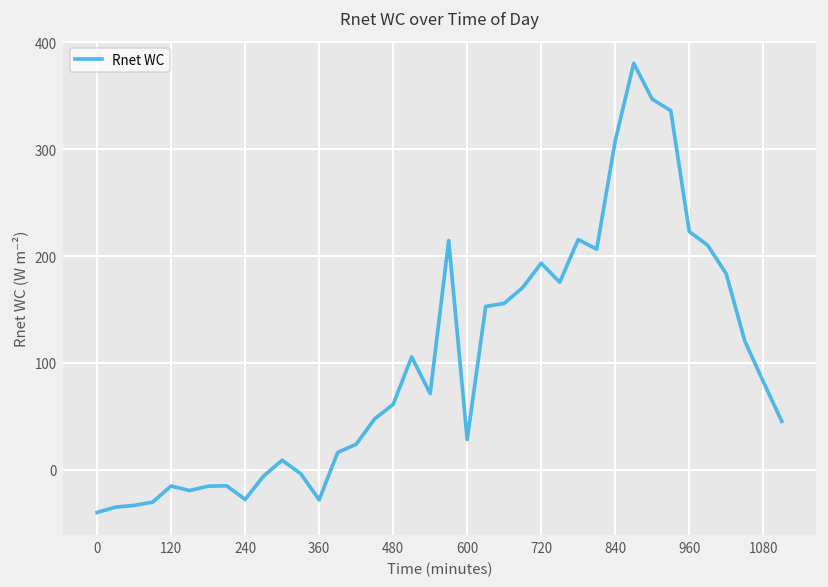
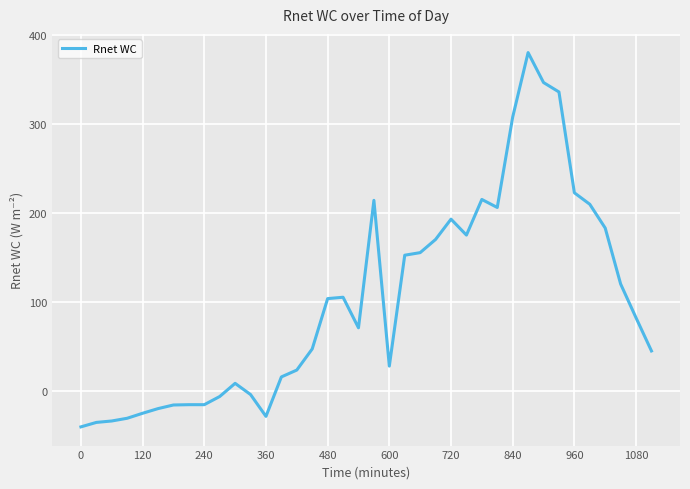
  {
    "0": -40,
-   "120": -15,
-   "240": -30,
+   "120": -25,
+   "240": -20,
    "360": -30,
-   "480": 60,
+   "480": 100,
    "600": 30,
    "720": 190,
    "840": 310,
    "960": 220,
    "1080": 80
  }
